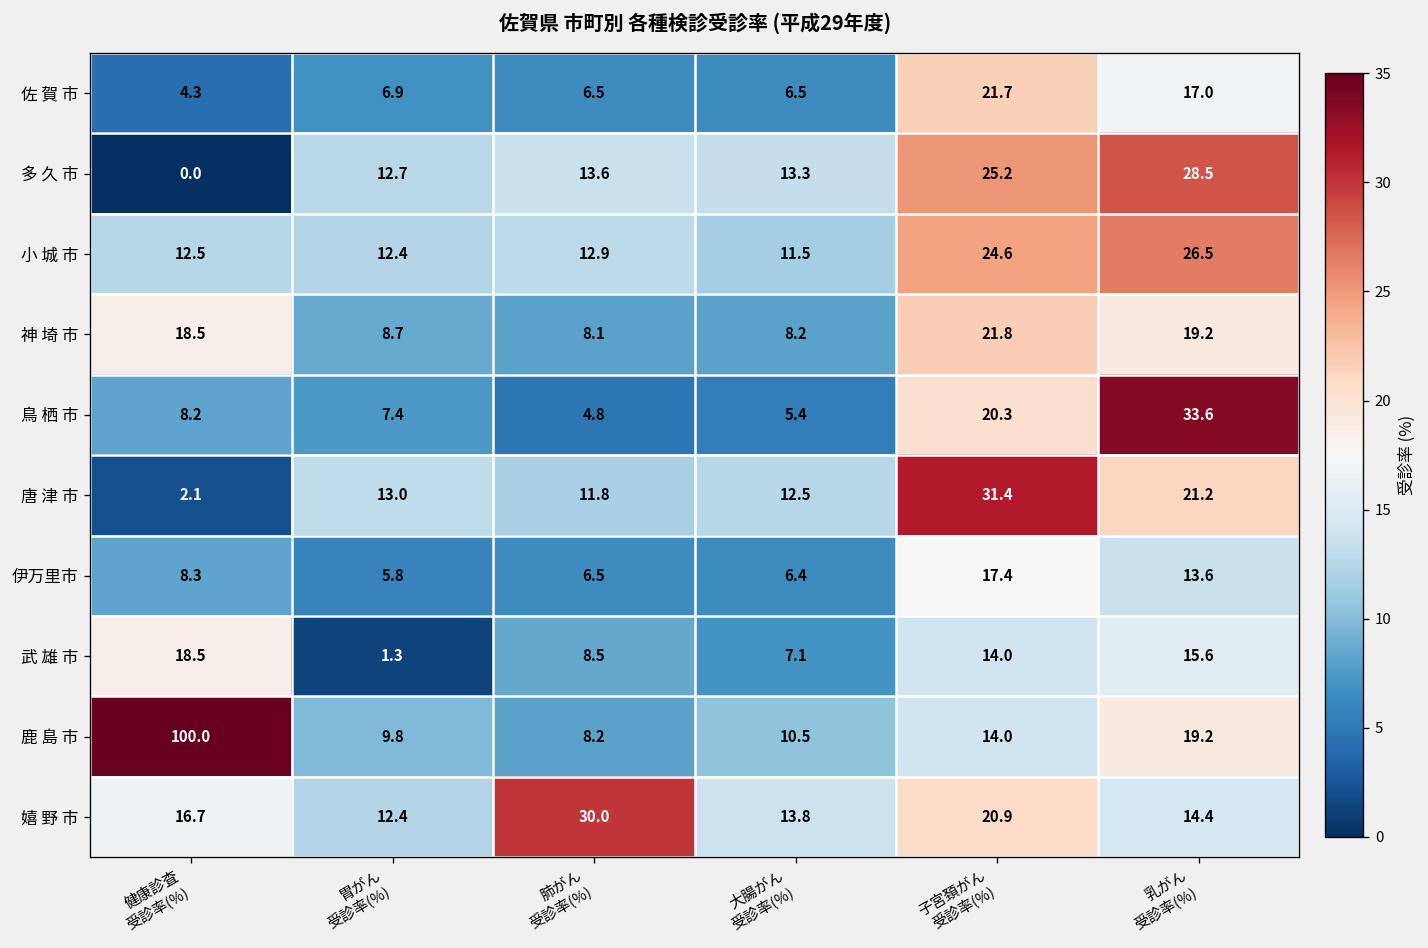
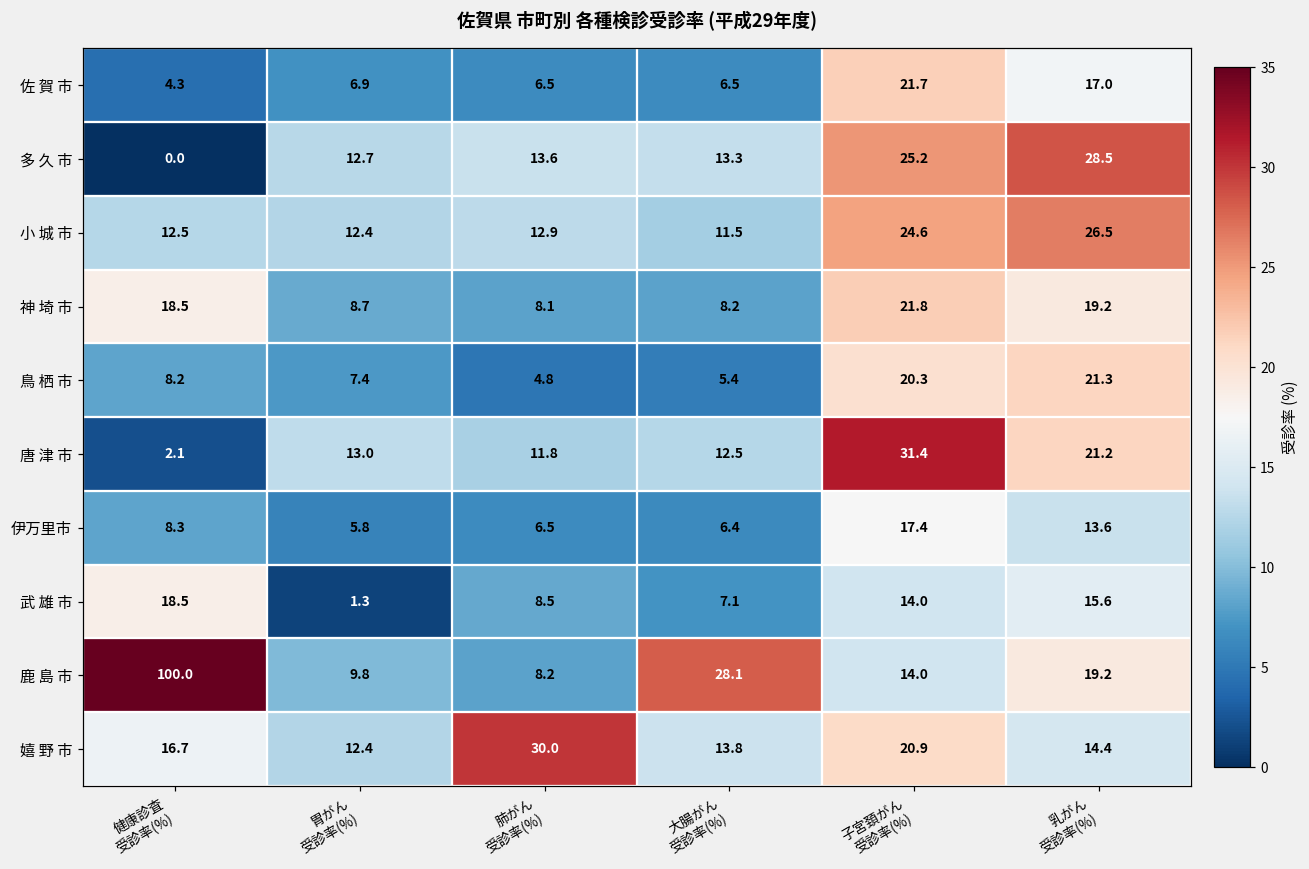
  {
    "佐 賀 市": {
      "健康診査 受診率(%)": 4.3,
      "胃がん 受診率(%)": 6.9,
      "肺がん 受診率(%)": 6.5,
      "大腸がん 受診率(%)": 6.5,
      "子宮頚がん 受診率(%)": 21.7,
      "乳がん 受診率(%)": 17.0
    },
    "多 久 市": {
      "健康診査 受診率(%)": 0.0,
      "胃がん 受診率(%)": 12.7,
      "肺がん 受診率(%)": 13.6,
      "大腸がん 受診率(%)": 13.3,
      "子宮頚がん 受診率(%)": 25.2,
      "乳がん 受診率(%)": 28.5
    },
    "小 城 市": {
      "健康診査 受診率(%)": 12.5,
      "胃がん 受診率(%)": 12.4,
      "肺がん 受診率(%)": 12.9,
      "大腸がん 受診率(%)": 11.5,
      "子宮頚がん 受診率(%)": 24.6,
      "乳がん 受診率(%)": 26.5
    },
    "神 埼 市": {
      "健康診査 受診率(%)": 18.5,
      "胃がん 受診率(%)": 8.7,
      "肺がん 受診率(%)": 8.1,
      "大腸がん 受診率(%)": 8.2,
      "子宮頚がん 受診率(%)": 21.8,
      "乳がん 受診率(%)": 19.2
    },
    "鳥 栖 市": {
      "健康診査 受診率(%)": 8.2,
      "胃がん 受診率(%)": 7.4,
      "肺がん 受診率(%)": 4.8,
      "大腸がん 受診率(%)": 5.4,
      "子宮頚がん 受診率(%)": 20.3,
-     "乳がん 受診率(%)": 33.6
+     "乳がん 受診率(%)": 21.3
    },
    "唐 津 市": {
      "健康診査 受診率(%)": 2.1,
      "胃がん 受診率(%)": 13.0,
      "肺がん 受診率(%)": 11.8,
      "大腸がん 受診率(%)": 12.5,
      "子宮頚がん 受診率(%)": 31.4,
      "乳がん 受診率(%)": 21.2
    },
    "伊万里市": {
      "健康診査 受診率(%)": 8.3,
      "胃がん 受診率(%)": 5.8,
      "肺がん 受診率(%)": 6.5,
      "大腸がん 受診率(%)": 6.4,
      "子宮頚がん 受診率(%)": 17.4,
      "乳がん 受診率(%)": 13.6
    },
    "武 雄 市": {
      "健康診査 受診率(%)": 18.5,
      "胃がん 受診率(%)": 1.3,
      "肺がん 受診率(%)": 8.5,
      "大腸がん 受診率(%)": 7.1,
      "子宮頚がん 受診率(%)": 14.0,
      "乳がん 受診率(%)": 15.6
    },
    "鹿 島 市": {
      "健康診査 受診率(%)": 100.0,
      "胃がん 受診率(%)": 9.8,
      "肺がん 受診率(%)": 8.2,
-     "大腸がん 受診率(%)": 10.5,
+     "大腸がん 受診率(%)": 28.1,
      "子宮頚がん 受診率(%)": 14.0,
      "乳がん 受診率(%)": 19.2
    },
    "嬉 野 市": {
      "健康診査 受診率(%)": 16.7,
      "胃がん 受診率(%)": 12.4,
      "肺がん 受診率(%)": 30.0,
      "大腸がん 受診率(%)": 13.8,
      "子宮頚がん 受診率(%)": 20.9,
      "乳がん 受診率(%)": 14.4
    }
  }
